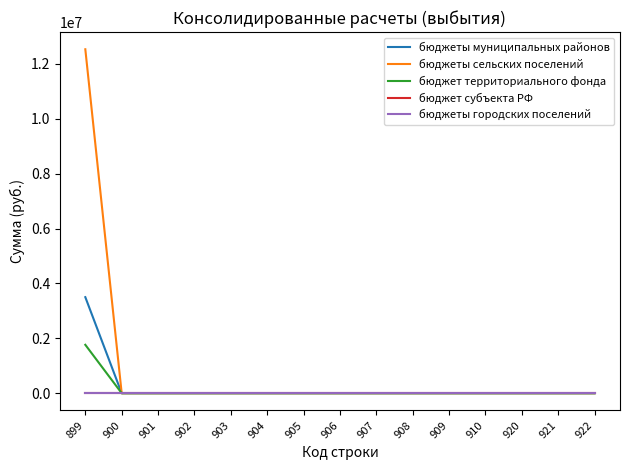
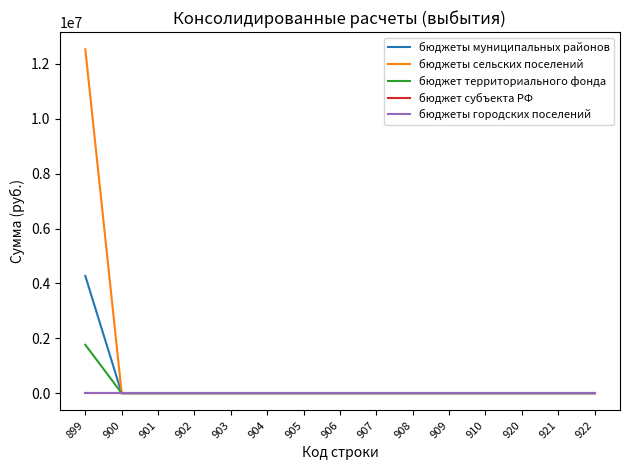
  {
    "бюджеты муниципальных районов": {
-     "899": 3500000
+     "899": 4300000
    },
    "бюджеты сельских поселений": {
      "899": 12500000
    },
    "бюджет территориального фонда": {
      "899": 1800000
    },
    "бюджеты городских поселений": {
      "899": 0
    }
  }
